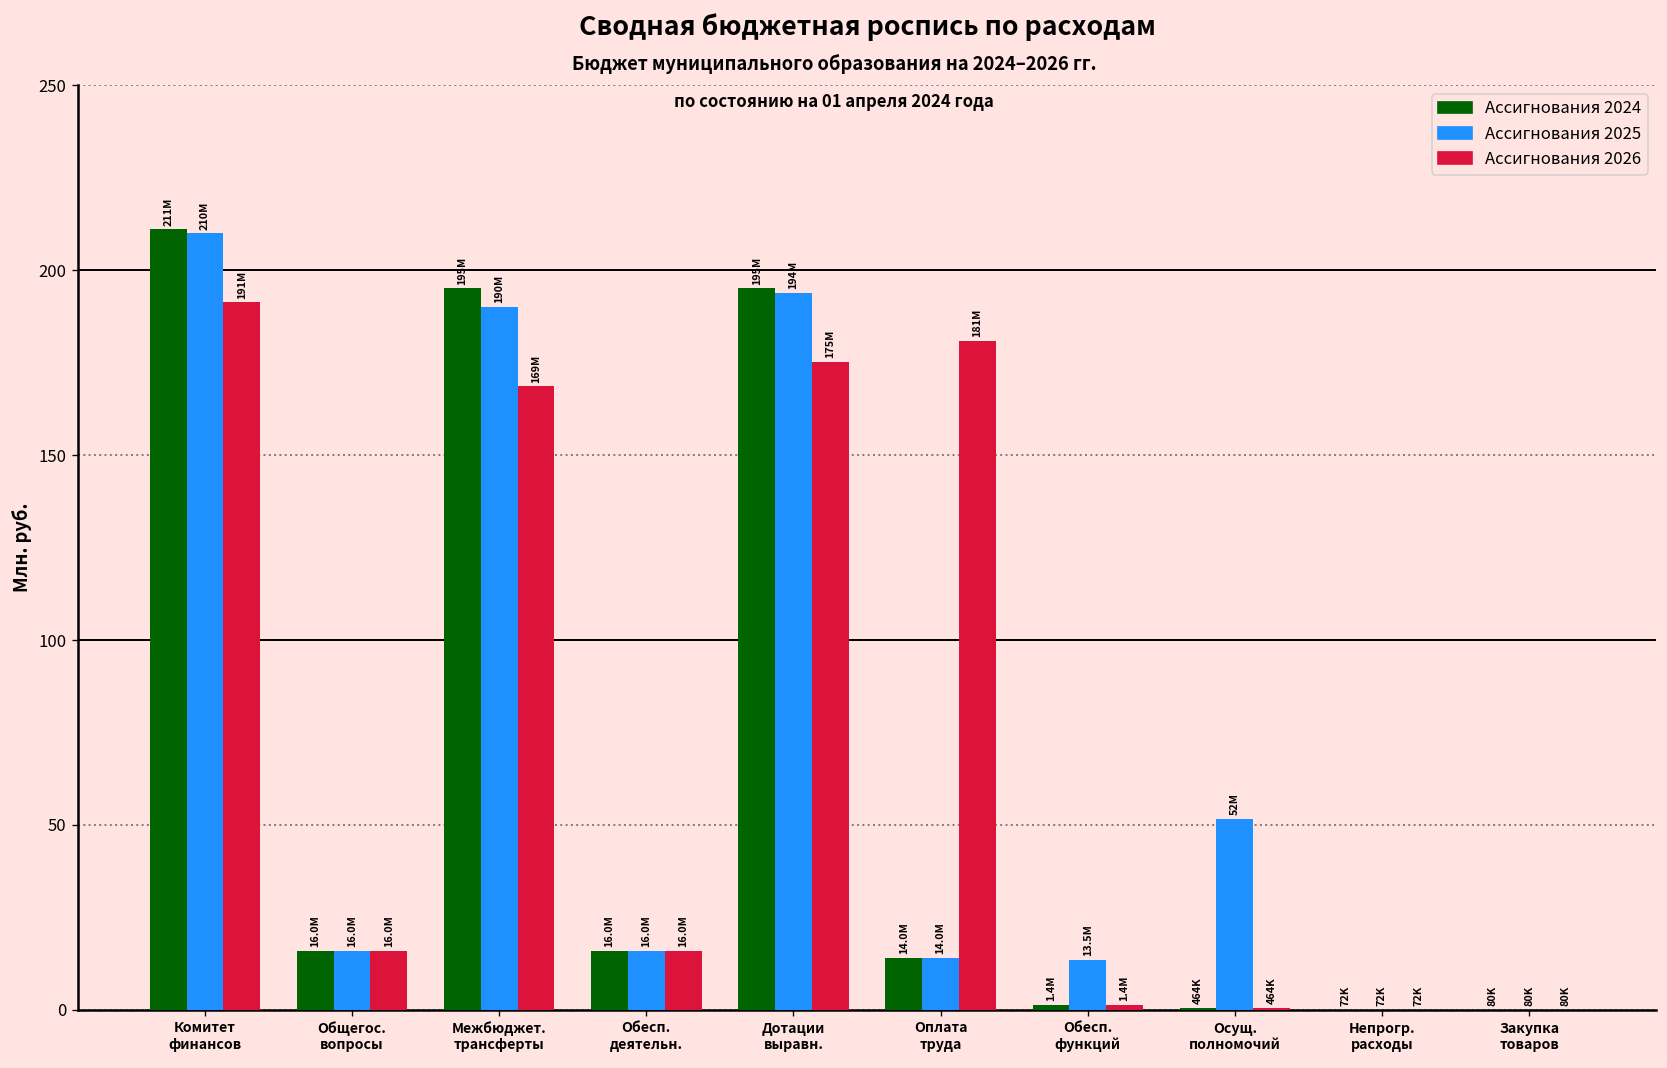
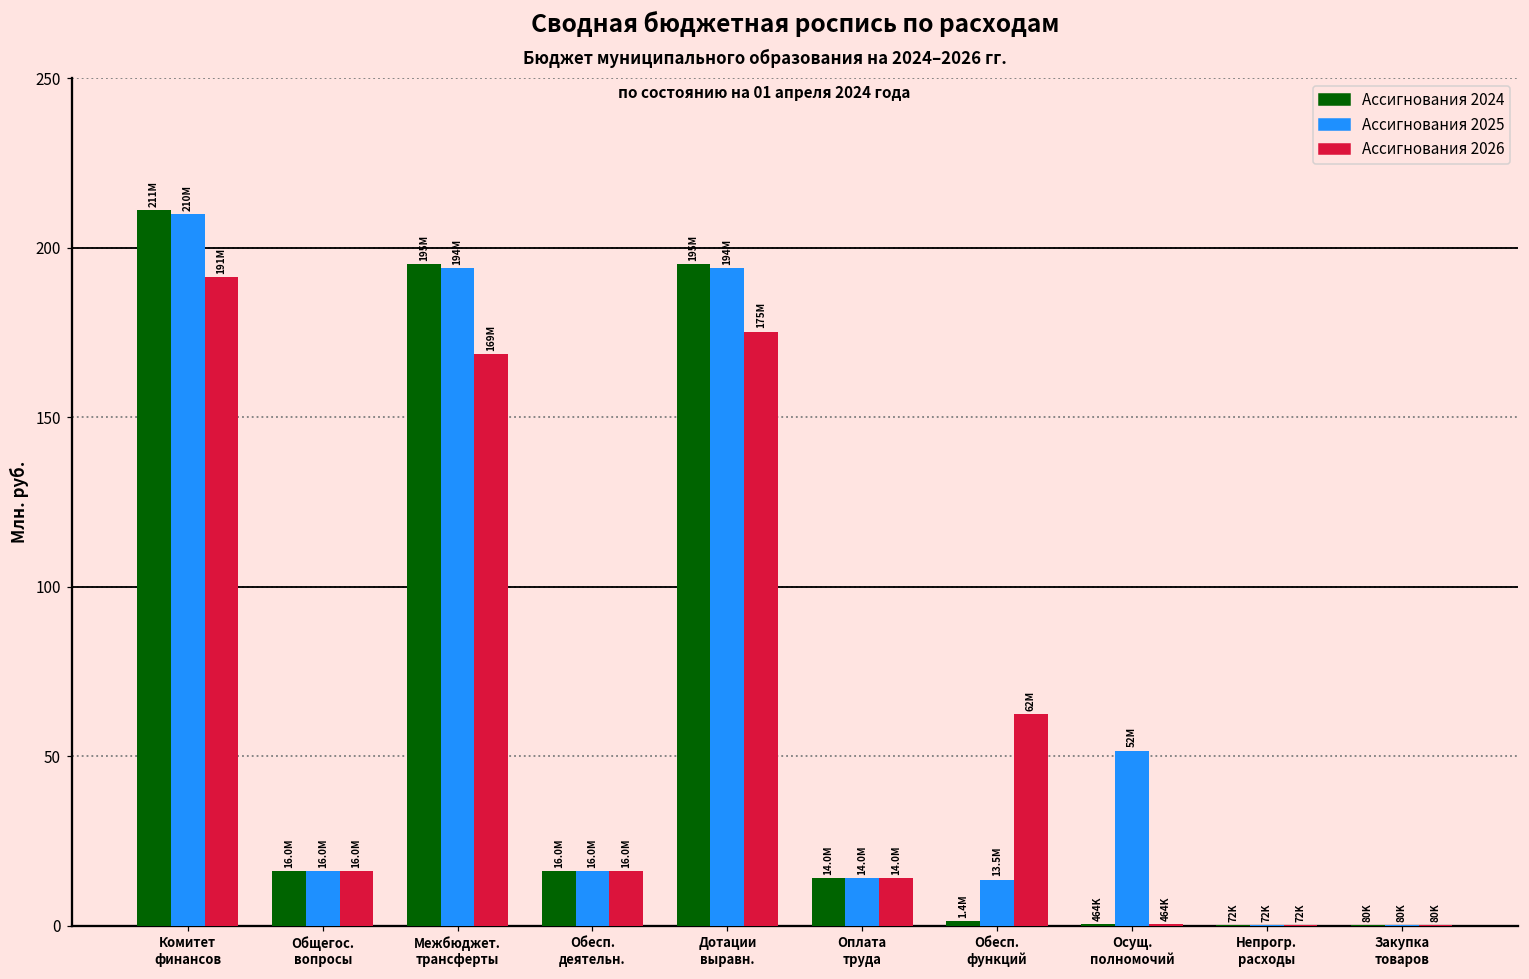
  {
    "Ассигнования 2024": {
      "Комитет финансов": "211M",
      "Общегос. вопросы": "16.0M",
      "Межбюджет. трансферты": "195M",
      "Обесп. деятельн.": "16.0M",
      "Дотации выравн.": "195M",
      "Оплата труда": "14.0M",
      "Обесп. функций": "1.4M"
    },
    "Ассигнования 2025": {
      "Комитет финансов": "210M",
      "Общегос. вопросы": "16.0M",
-     "Межбюджет. трансферты": "190M",
+     "Межбюджет. трансферты": "194M",
      "Обесп. деятельн.": "16.0M",
      "Дотации выравн.": "194M",
      "Оплата труда": "14.0M",
      "Обесп. функций": "13.5M",
      "Осущ. полномочий": "52M"
    },
    "Ассигнования 2026": {
      "Комитет финансов": "191M",
      "Общегос. вопросы": "16.0M",
      "Межбюджет. трансферты": "169M",
      "Обесп. деятельн.": "16.0M",
      "Дотации выравн.": "175M",
-     "Оплата труда": "181M",
-     "Обесп. функций": "1.4M"
+     "Оплата труда": "14.0M",
+     "Обесп. функций": "62M"
    }
  }
